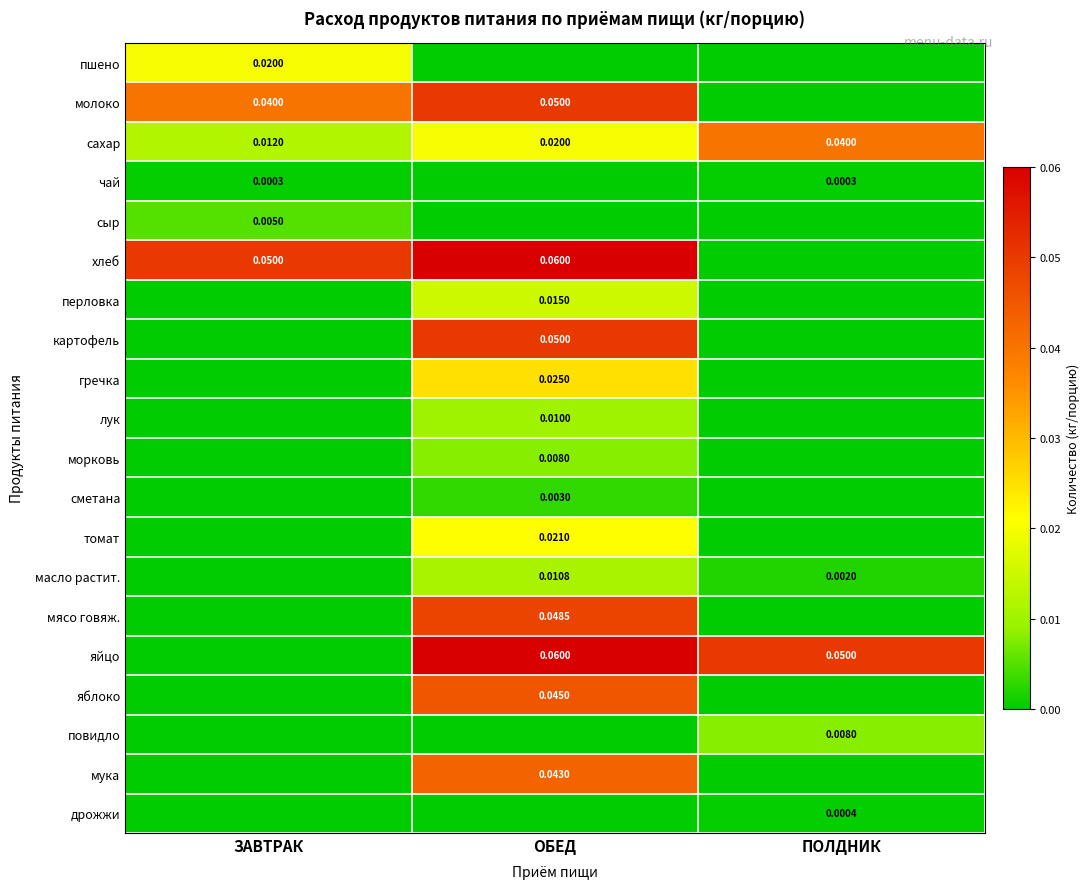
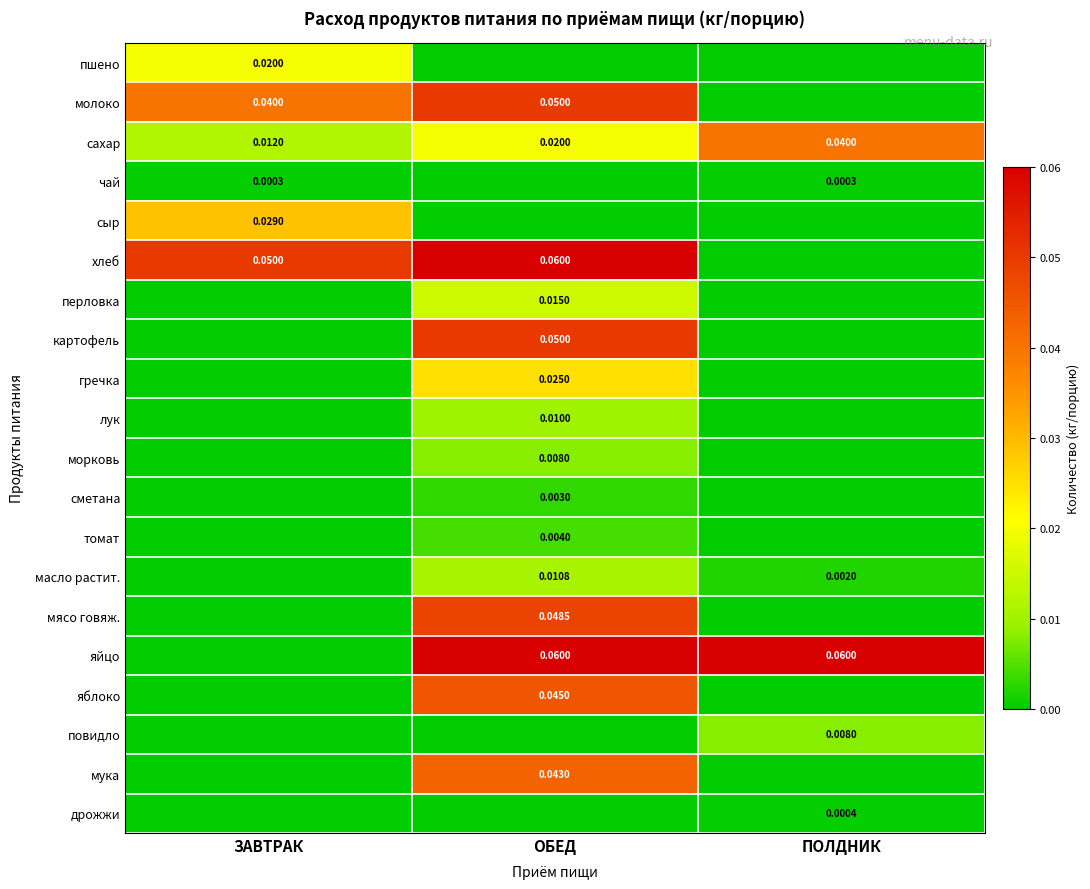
  {
    "пшено": {
      "ЗАВТРАК": 0.0200
    },
    "молоко": {
      "ЗАВТРАК": 0.0400,
      "ОБЕД": 0.0500
    },
    "сахар": {
      "ЗАВТРАК": 0.0120,
      "ОБЕД": 0.0200,
      "ПОЛДНИК": 0.0400
    },
    "чай": {
      "ЗАВТРАК": 0.0003,
      "ПОЛДНИК": 0.0003
    },
    "сыр": {
-     "ЗАВТРАК": 0.0050
+     "ЗАВТРАК": 0.0290
    },
    "хлеб": {
      "ЗАВТРАК": 0.0500,
      "ОБЕД": 0.0600
    },
    "перловка": {
      "ОБЕД": 0.0150
    },
    "картофель": {
      "ОБЕД": 0.0500
    },
    "гречка": {
      "ОБЕД": 0.0250
    },
    "лук": {
      "ОБЕД": 0.0100
    },
    "морковь": {
      "ОБЕД": 0.0080
    },
    "сметана": {
      "ОБЕД": 0.0030
    },
    "томат": {
-     "ОБЕД": 0.0210
+     "ОБЕД": 0.0040
    },
    "масло растит.": {
      "ОБЕД": 0.0108,
      "ПОЛДНИК": 0.0020
    },
    "мясо говяж.": {
      "ОБЕД": 0.0485
    },
    "яйцо": {
      "ОБЕД": 0.0600,
-     "ПОЛДНИК": 0.0500
+     "ПОЛДНИК": 0.0600
    },
    "яблоко": {
      "ОБЕД": 0.0450
    },
    "повидло": {
      "ПОЛДНИК": 0.0080
    },
    "мука": {
      "ОБЕД": 0.0430
    },
    "дрожжи": {
      "ПОЛДНИК": 0.0004
    }
  }
